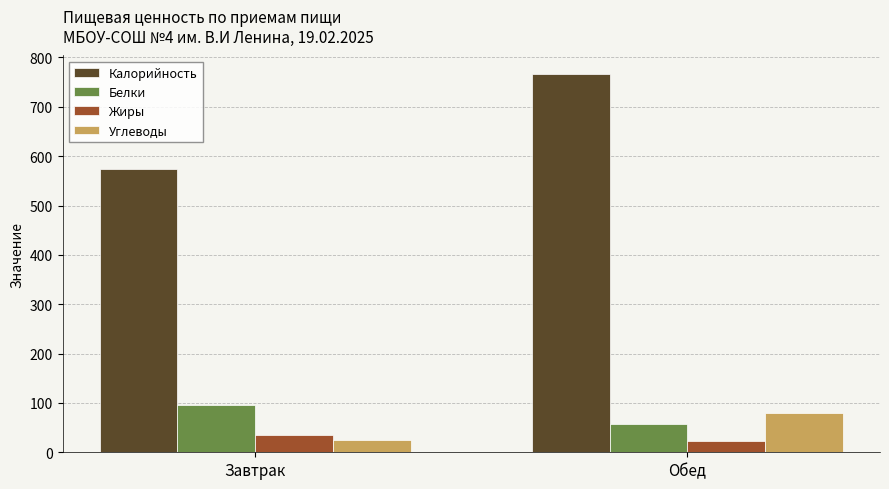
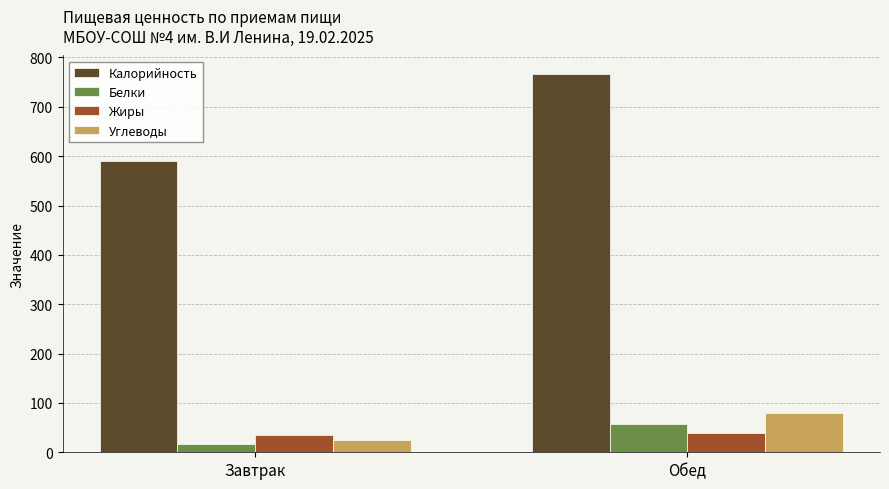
  {
    "Калорийность": {
-     "Завтрак": 570,
+     "Завтрак": 590,
      "Обед": 770
    },
    "Белки": {
-     "Завтрак": 100,
+     "Завтрак": 20,
      "Обед": 60
    },
    "Жиры": {
      "Завтрак": 30,
-     "Обед": 20
+     "Обед": 40
    },
    "Углеводы": {
      "Завтрак": 20,
      "Обед": 80
    }
  }
